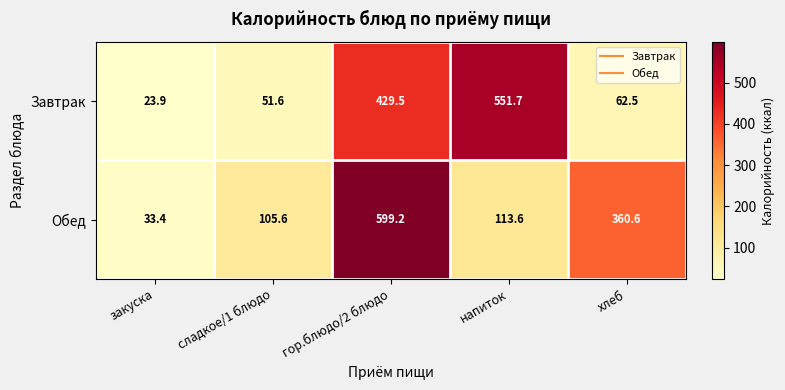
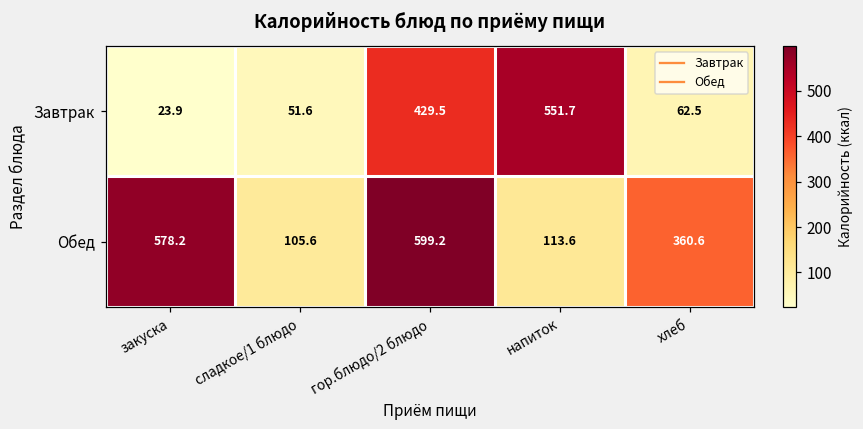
  {
    "Завтрак": {
      "закуска": 23.9,
      "сладкое/1 блюдо": 51.6,
      "гор.блюдо/2 блюдо": 429.5,
      "напиток": 551.7,
      "хлеб": 62.5
    },
    "Обед": {
-     "закуска": 33.4,
+     "закуска": 578.2,
      "сладкое/1 блюдо": 105.6,
      "гор.блюдо/2 блюдо": 599.2,
      "напиток": 113.6,
      "хлеб": 360.6
    }
  }
